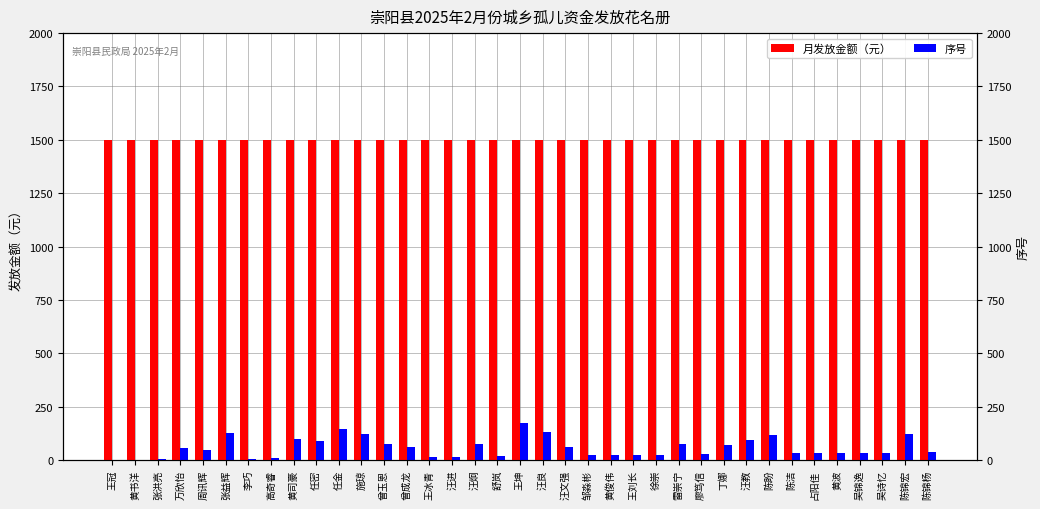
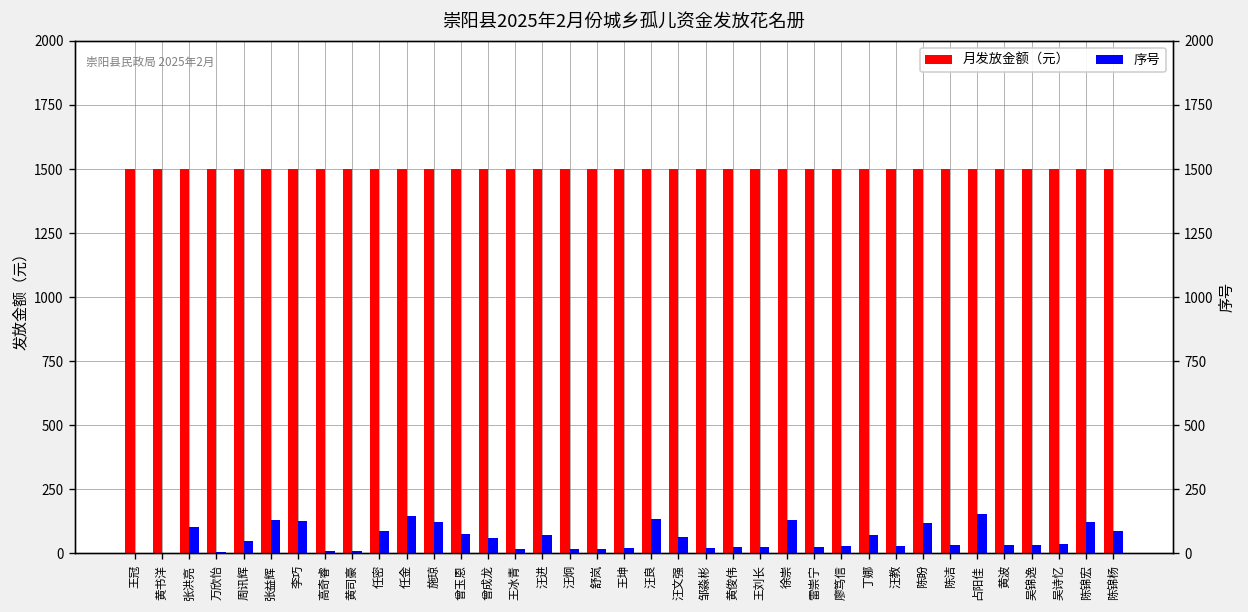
  {
    "月发放金额（元）": {
      "王冠": 1500,
      "黄书洋": 1500,
      "张洪亮": 1500,
      "万欣怡": 1500,
      "周讯辉": 1500,
      "张益辉": 1500,
      "李巧": 1500,
      "高奇睿": 1500,
      "黄司豪": 1500,
      "任密": 1500,
      "任金": 1500,
      "施琼": 1500,
      "曾玉恩": 1500,
      "曾成龙": 1500,
      "王冰青": 1500,
      "汪进": 1500,
      "汪炯": 1500,
      "舒岚": 1500,
      "王坤": 1500,
      "汪良": 1500,
      "汪文强": 1500,
      "邹淼彬": 1500,
      "黄俊伟": 1500,
      "王刘长": 1500,
      "徐崇": 1500,
      "雷崇宁": 1500,
      "廖笃信": 1500,
      "丁娜": 1500,
      "汪教": 1500,
      "陈盼": 1500,
      "陈洁": 1500,
      "占阳佳": 1500,
      "黄波": 1500,
      "吴锦逸": 1500,
      "吴诗忆": 1500,
      "陈锦宏": 1500,
      "陈锦杨": 1500
    },
    "序号": {
-     "张洪亮": 0,
-     "万欣怡": 60,
+     "张洪亮": 100,
+     "万欣怡": 0,
      "周讯辉": 50,
      "张益辉": 130,
-     "李巧": 10,
-     "黄司豪": 100,
+     "李巧": 120,
+     "黄司豪": 10,
      "任密": 90,
      "任金": 140,
      "施琼": 120,
      "曾玉恩": 80,
      "曾成龙": 60,
      "王冰青": 20,
-     "汪进": 20,
-     "汪炯": 70,
+     "汪进": 70,
+     "汪炯": 20,
      "舒岚": 20,
-     "王坤": 170,
+     "王坤": 20,
      "汪良": 130,
      "汪文强": 60,
      "邹淼彬": 20,
      "黄俊伟": 20,
      "王刘长": 20,
-     "徐崇": 30,
-     "雷崇宁": 80,
+     "徐崇": 130,
+     "雷崇宁": 30,
      "廖笃信": 30,
      "丁娜": 70,
-     "汪教": 90,
+     "汪教": 30,
      "陈盼": 120,
      "陈洁": 30,
-     "占阳佳": 30,
+     "占阳佳": 150,
      "黄波": 30,
      "吴锦逸": 30,
      "吴诗忆": 40,
      "陈锦宏": 120,
-     "陈锦杨": 40
+     "陈锦杨": 90
    }
  }
